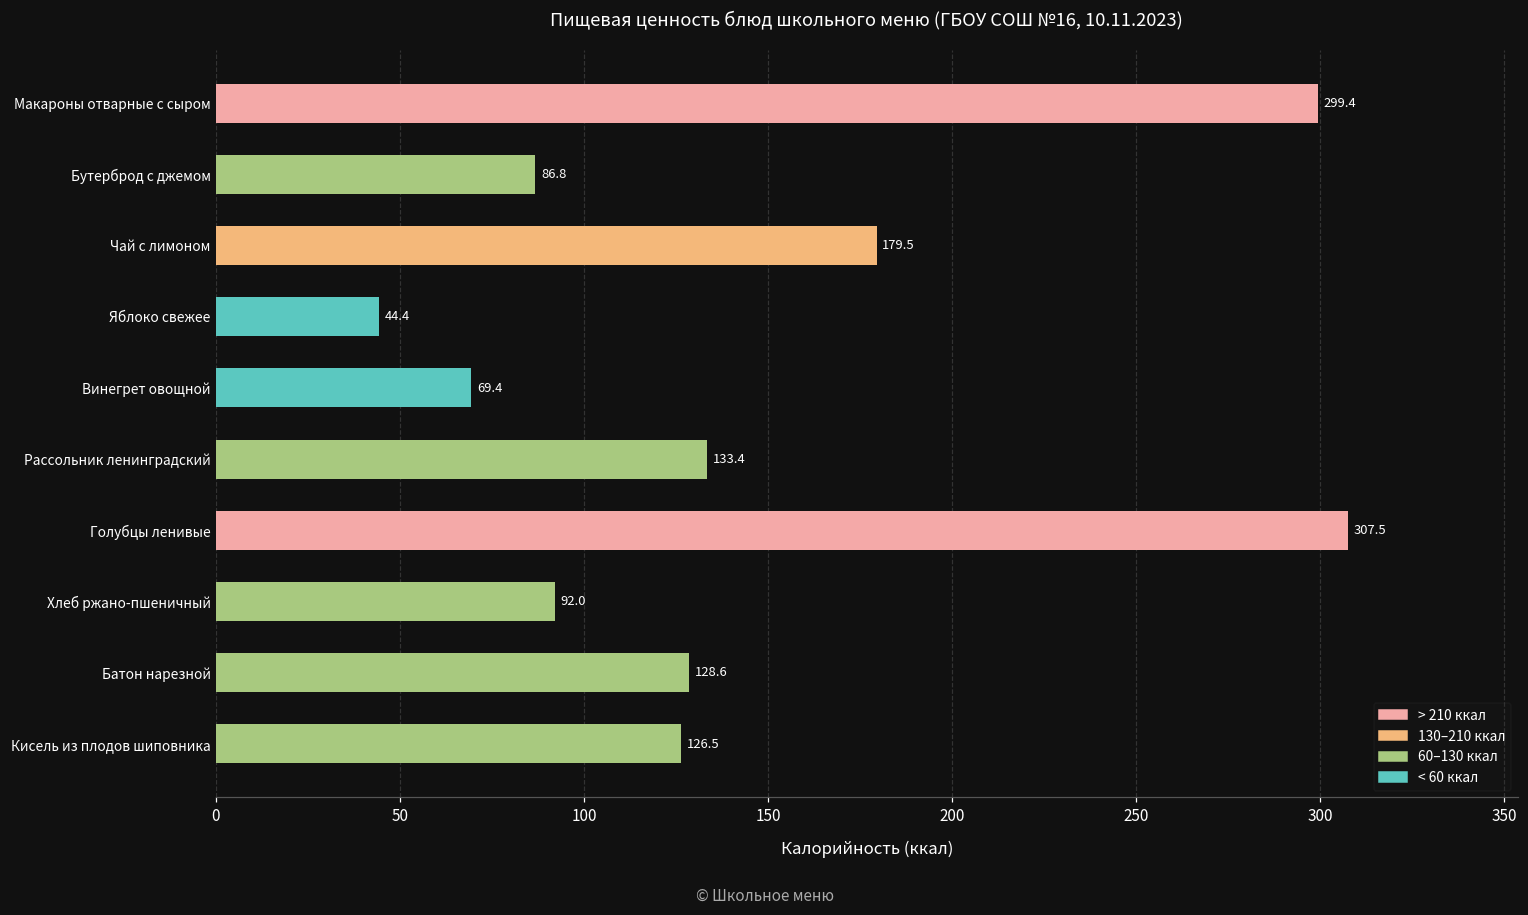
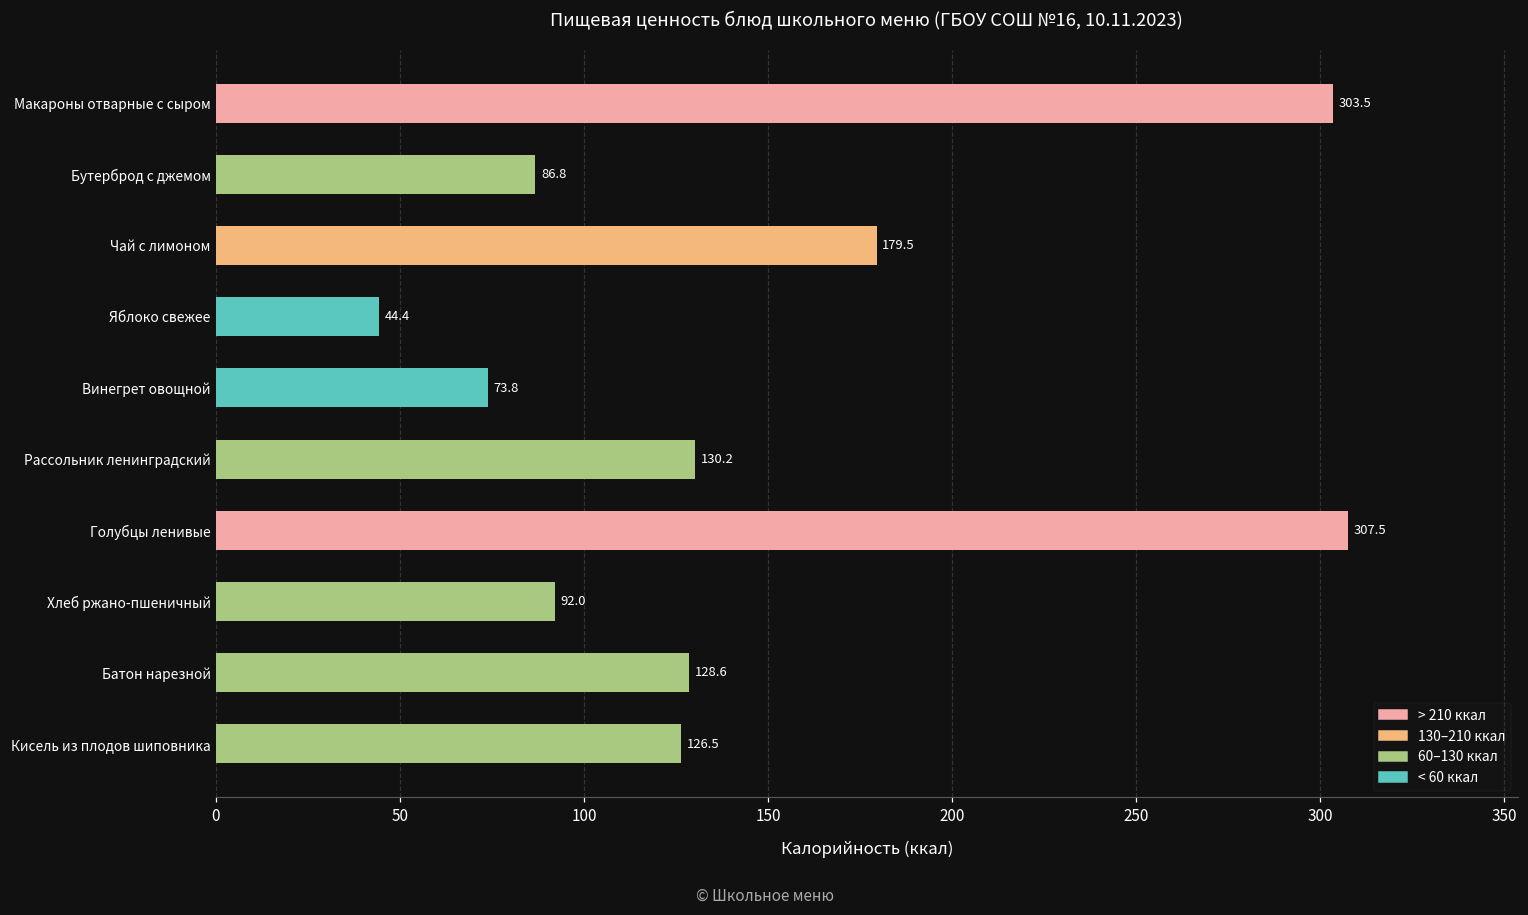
  {
-   "Макароны отварные с сыром": 299.4,
+   "Макароны отварные с сыром": 303.5,
    "Бутерброд с джемом": 86.8,
    "Чай с лимоном": 179.5,
    "Яблоко свежее": 44.4,
-   "Винегрет овощной": 69.4,
-   "Рассольник ленинградский": 133.4,
+   "Винегрет овощной": 73.8,
+   "Рассольник ленинградский": 130.2,
    "Голубцы ленивые": 307.5,
    "Хлеб ржано-пшеничный": 92.0,
    "Батон нарезной": 128.6,
    "Кисель из плодов шиповника": 126.5
  }
